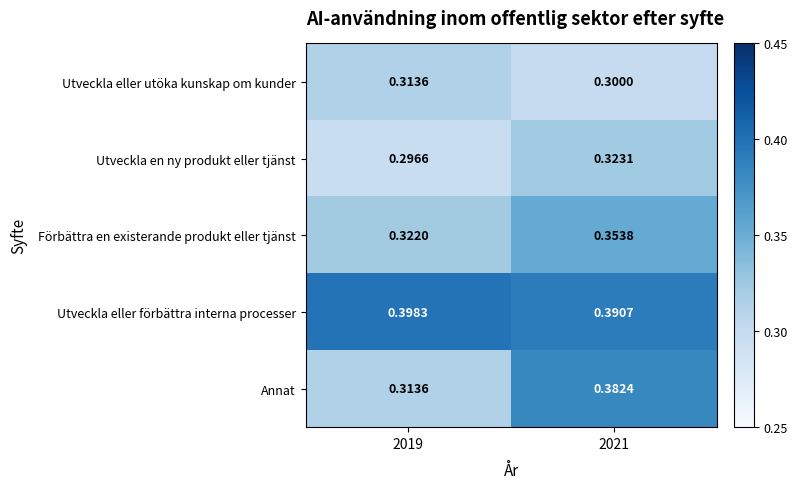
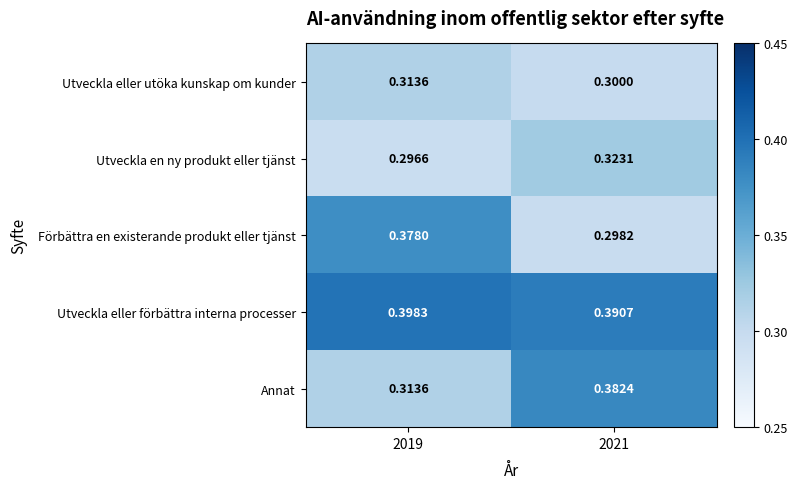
  {
    "Utveckla eller utöka kunskap om kunder": {
      "2019": 0.3136,
      "2021": 0.3000
    },
    "Utveckla en ny produkt eller tjänst": {
      "2019": 0.2966,
      "2021": 0.3231
    },
    "Förbättra en existerande produkt eller tjänst": {
-     "2019": 0.3220,
-     "2021": 0.3538
+     "2019": 0.3780,
+     "2021": 0.2982
    },
    "Utveckla eller förbättra interna processer": {
      "2019": 0.3983,
      "2021": 0.3907
    },
    "Annat": {
      "2019": 0.3136,
      "2021": 0.3824
    }
  }
